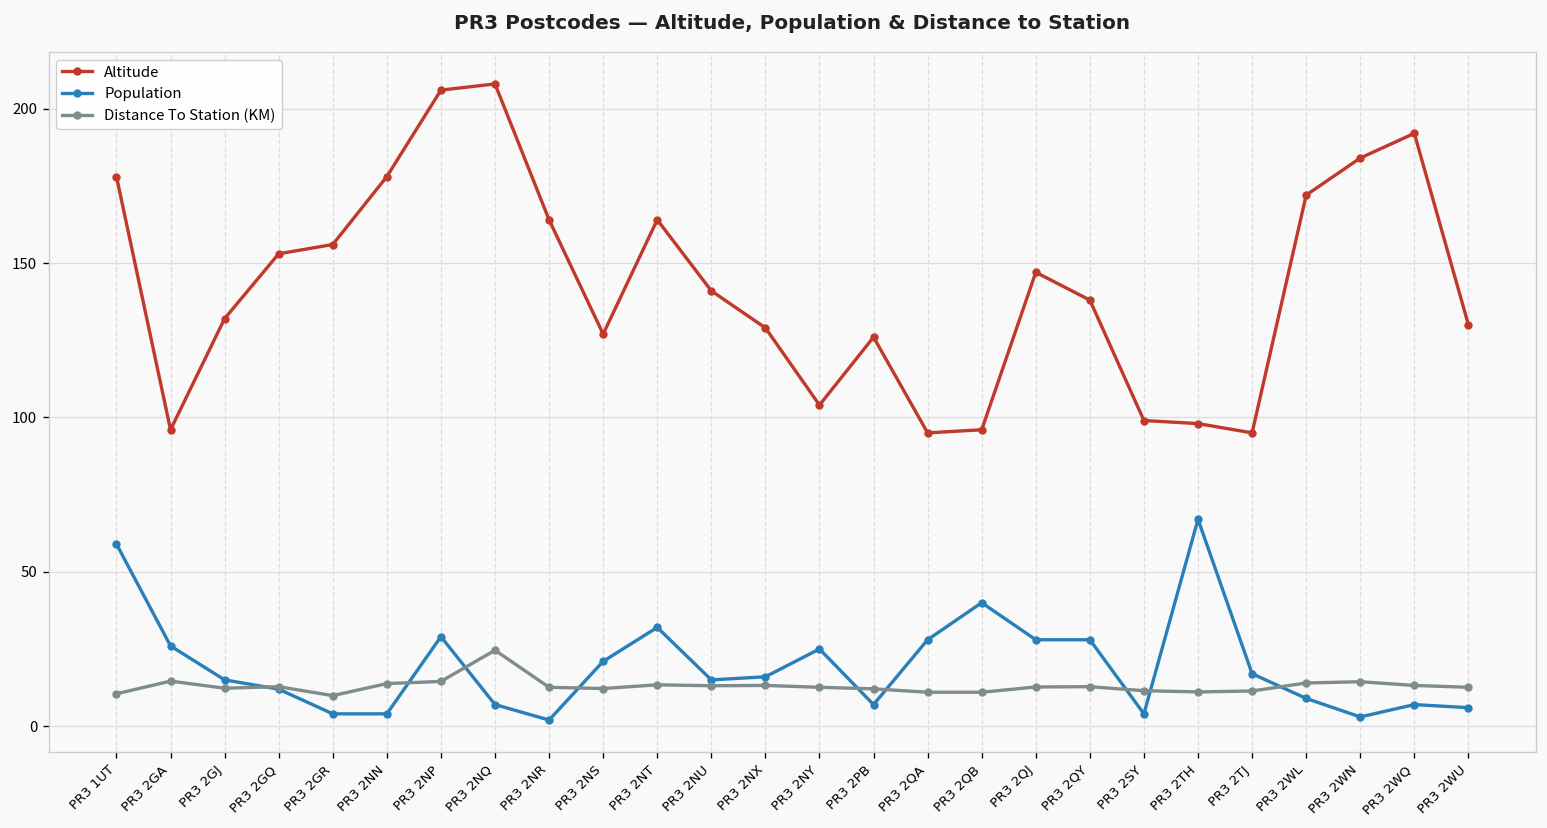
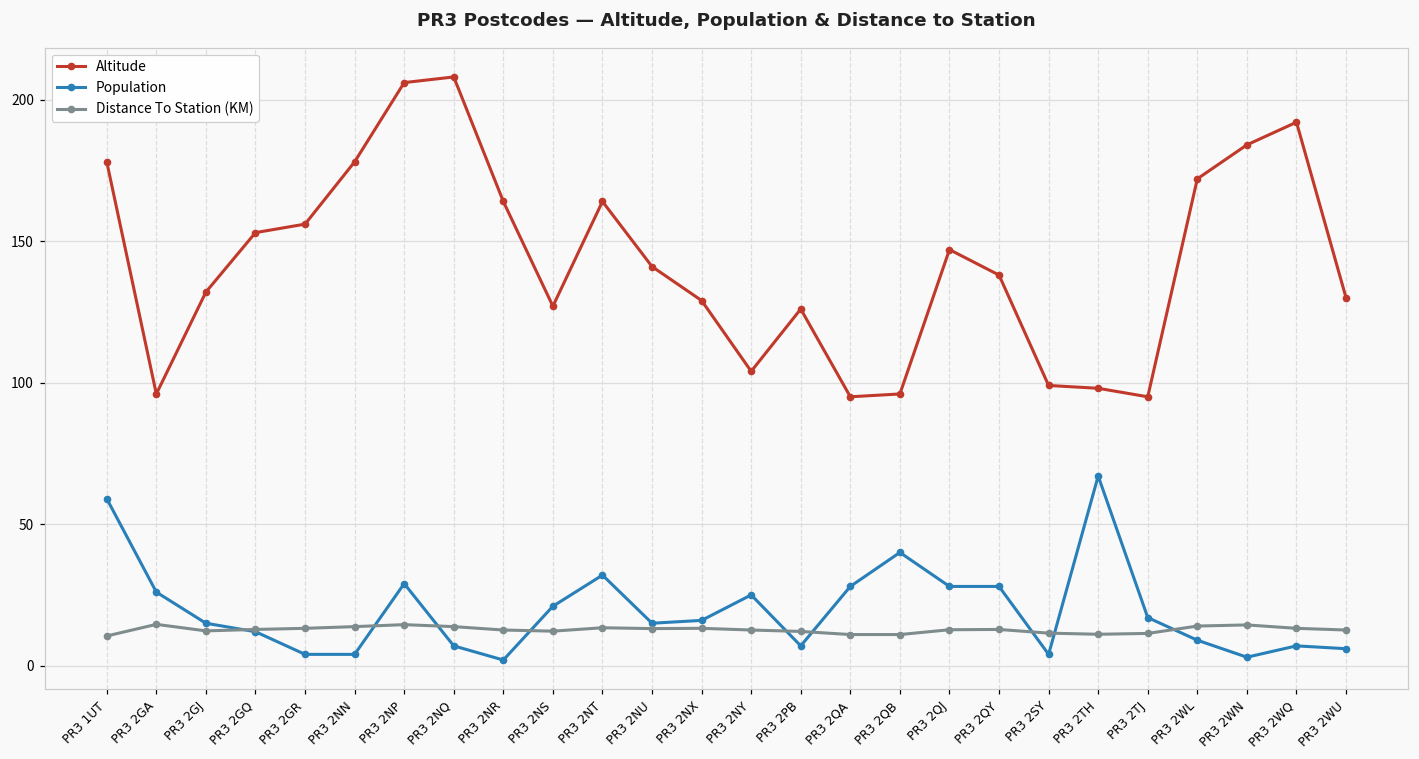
  {
    "Altitude": {
      "PR3 1UT": 178,
      "PR3 2GA": 96,
      "PR3 2GJ": 132,
      "PR3 2GQ": 153,
      "PR3 2GR": 156,
      "PR3 2NN": 178,
      "PR3 2NP": 206,
      "PR3 2NQ": 208,
      "PR3 2NR": 164,
      "PR3 2NS": 127,
      "PR3 2NT": 164,
      "PR3 2NU": 141,
      "PR3 2NX": 129,
      "PR3 2NY": 104,
      "PR3 2PB": 126,
      "PR3 2QA": 95,
      "PR3 2QB": 96,
      "PR3 2QJ": 147,
      "PR3 2QY": 138,
      "PR3 2SY": 99,
      "PR3 2TH": 98,
      "PR3 2TJ": 95,
      "PR3 2WL": 172,
      "PR3 2WN": 184,
      "PR3 2WQ": 192,
      "PR3 2WU": 130
    },
    "Population": {
      "PR3 1UT": 59,
      "PR3 2GA": 26,
      "PR3 2GJ": 15,
      "PR3 2GR": 4,
      "PR3 2NN": 4,
      "PR3 2NP": 29,
      "PR3 2NQ": 7,
      "PR3 2NR": 2,
      "PR3 2NS": 21,
      "PR3 2NT": 32,
      "PR3 2NU": 15,
      "PR3 2NX": 16,
      "PR3 2NY": 25,
      "PR3 2PB": 7,
      "PR3 2QA": 28,
      "PR3 2QB": 40,
      "PR3 2QJ": 28,
      "PR3 2QY": 28,
      "PR3 2SY": 4,
      "PR3 2TH": 67,
      "PR3 2TJ": 17,
      "PR3 2WL": 9,
      "PR3 2WN": 3,
      "PR3 2WQ": 7,
      "PR3 2WU": 6
    },
    "Distance To Station (KM)": {
      "PR3 1UT": 11,
      "PR3 2GA": 15,
      "PR3 2GJ": 12,
-     "PR3 2GR": 10,
+     "PR3 2GR": 13,
      "PR3 2NN": 14,
      "PR3 2NP": 15,
-     "PR3 2NQ": 25,
+     "PR3 2NQ": 14,
      "PR3 2NR": 13,
      "PR3 2NS": 12,
      "PR3 2NT": 13,
      "PR3 2NU": 13,
      "PR3 2NX": 13,
      "PR3 2NY": 13,
      "PR3 2PB": 12,
      "PR3 2QA": 11,
      "PR3 2QB": 11,
      "PR3 2QJ": 13,
      "PR3 2QY": 13,
      "PR3 2SY": 12,
      "PR3 2TH": 11,
      "PR3 2TJ": 11,
      "PR3 2WL": 14,
      "PR3 2WN": 14,
      "PR3 2WQ": 13,
      "PR3 2WU": 13
    }
  }
